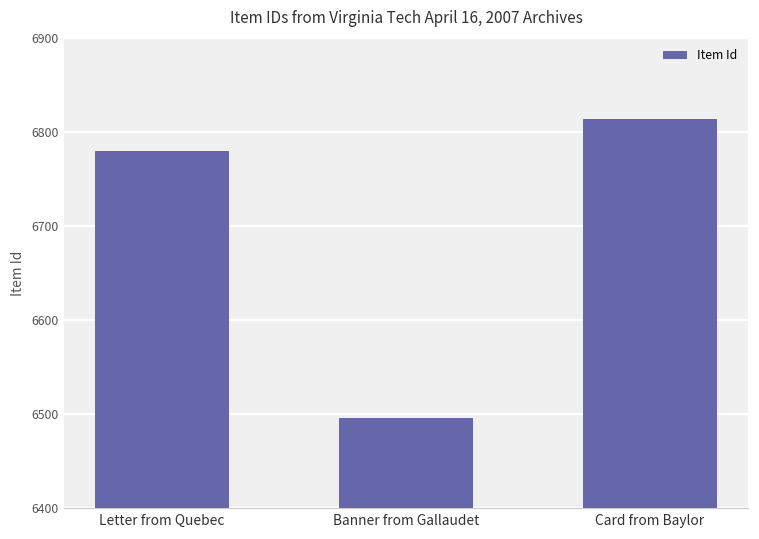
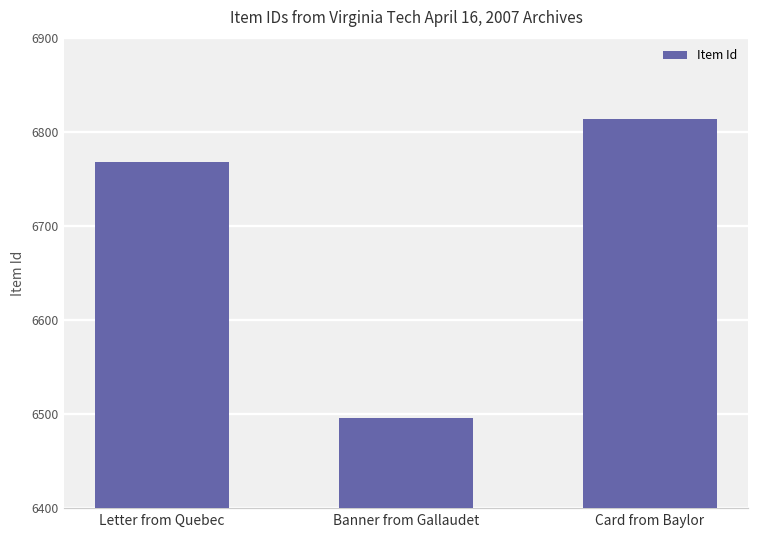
  {
-   "Letter from Quebec": 6780,
+   "Letter from Quebec": 6770,
    "Banner from Gallaudet": 6500,
    "Card from Baylor": 6810
  }
